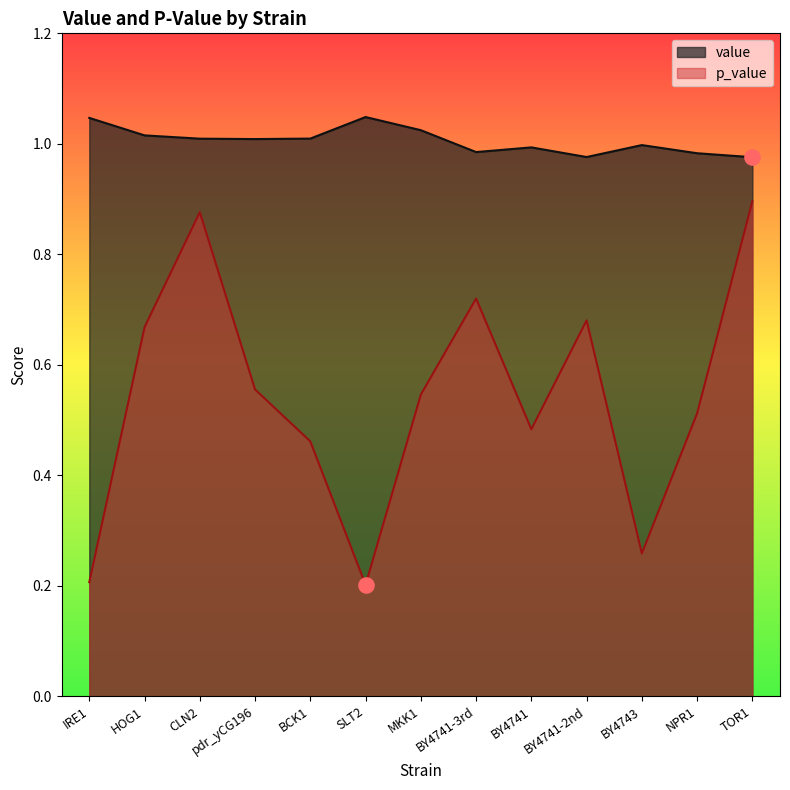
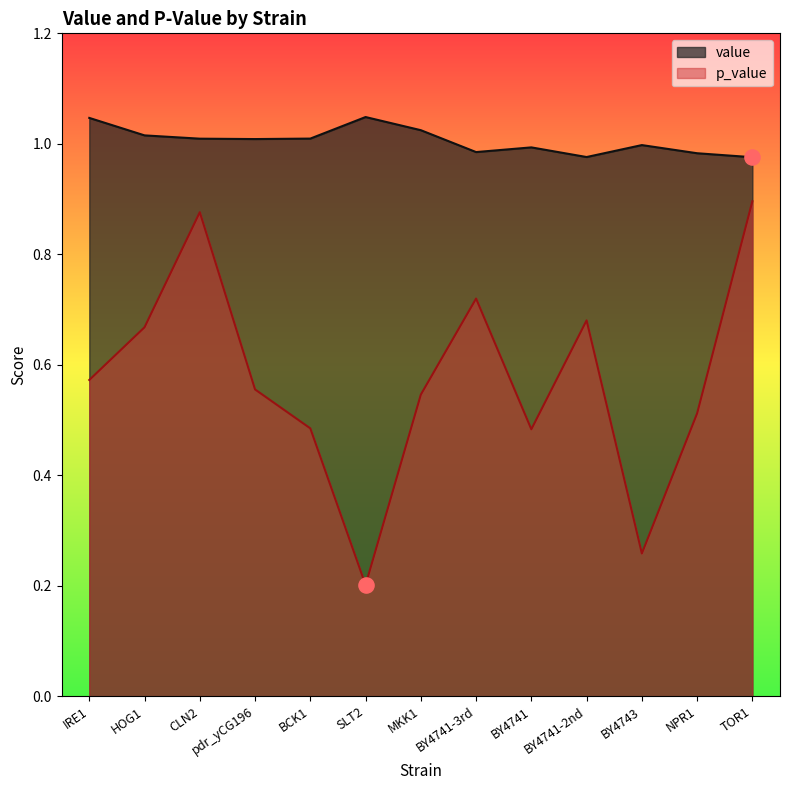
  {
    "value": {
      "IRE1": 1.05,
      "HOG1": 1.02,
      "CLN2": 1.01,
      "pdr_yCG196": 1.01,
      "BCK1": 1.01,
      "SLT2": 1.05,
      "MKK1": 1.02,
      "BY4741-3rd": 0.99,
      "BY4741": 0.99,
      "BY4741-2nd": 0.98,
      "BY4743": 1.00,
      "NPR1": 0.98
    },
    "p_value": {
-     "IRE1": 0.21,
+     "IRE1": 0.57,
      "HOG1": 0.67,
      "CLN2": 0.88,
      "pdr_yCG196": 0.56,
-     "BCK1": 0.46,
+     "BCK1": 0.48,
      "MKK1": 0.55,
      "BY4741-3rd": 0.72,
      "BY4741": 0.48,
      "BY4741-2nd": 0.68,
      "BY4743": 0.26,
      "NPR1": 0.51,
      "TOR1": 0.90
    }
  }
